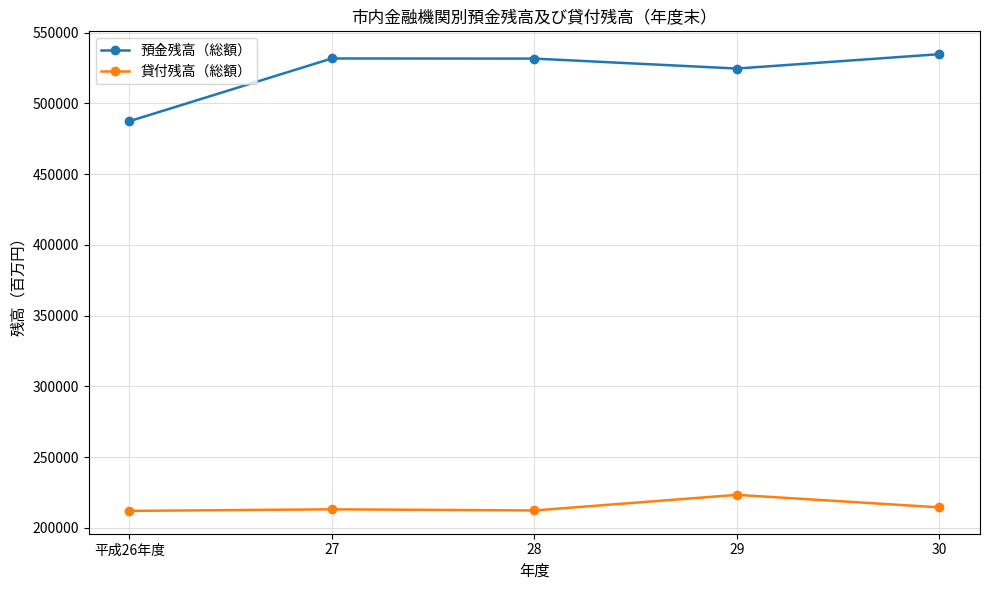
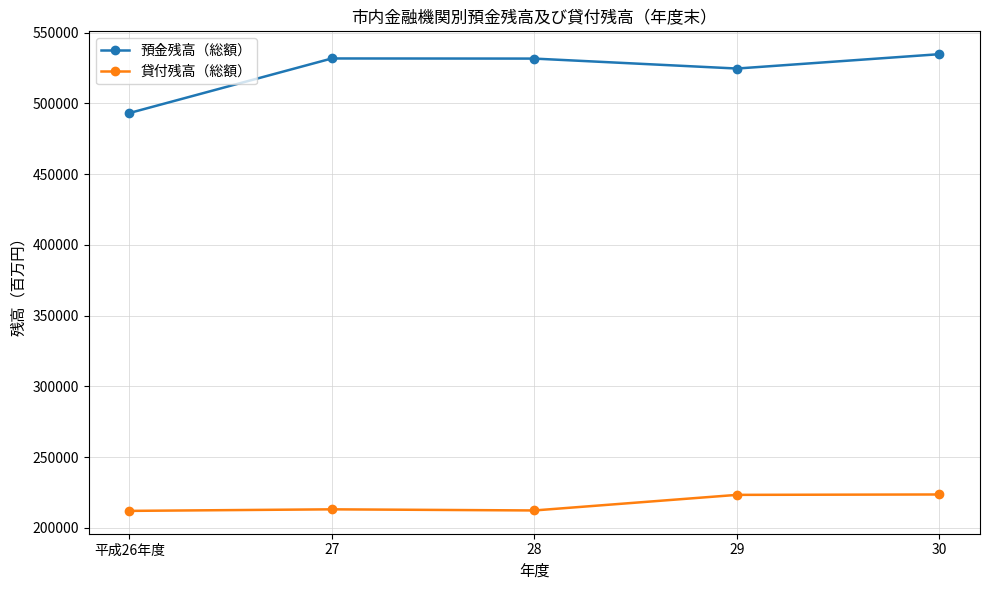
  {
    "預金残高（総額）": {
-     "平成26年度": 487000,
+     "平成26年度": 493000,
      "27": 532000,
      "28": 532000,
      "29": 525000,
      "30": 535000
    },
    "貸付残高（総額）": {
      "平成26年度": 212000,
      "27": 213000,
      "28": 212000,
      "29": 223000,
-     "30": 215000
+     "30": 224000
    }
  }
